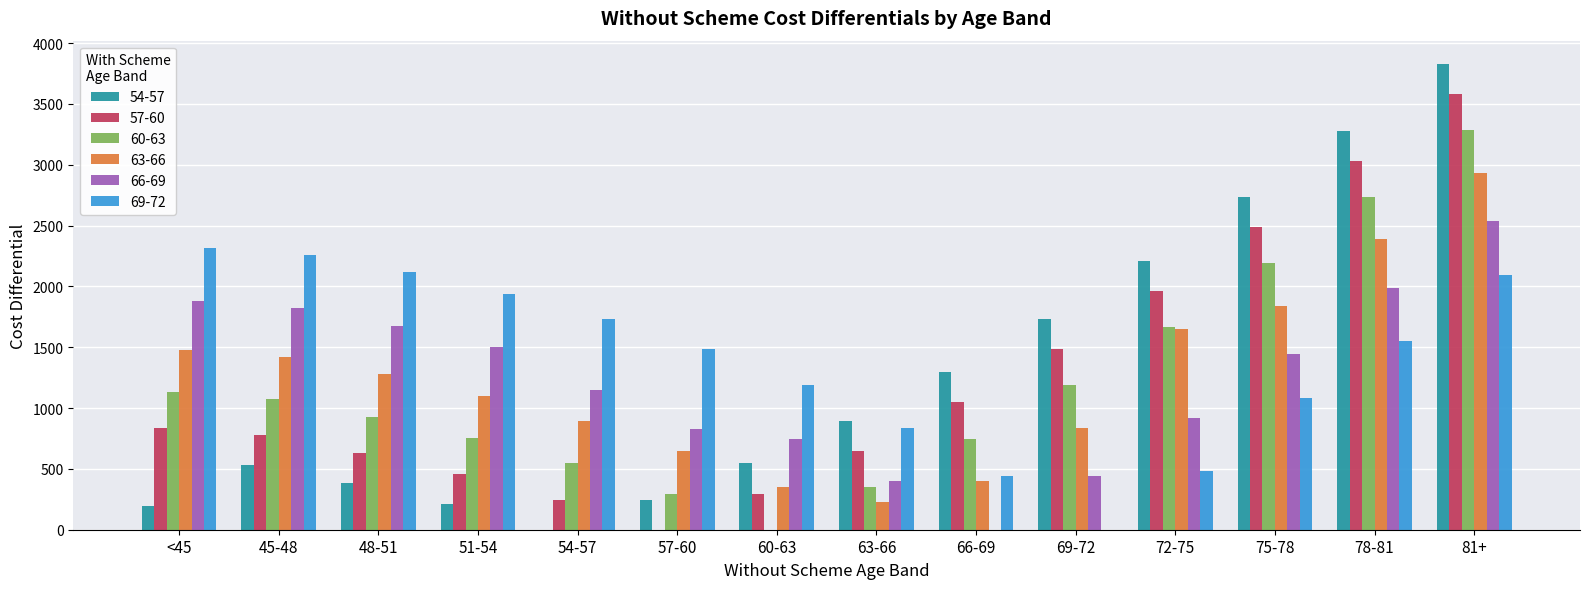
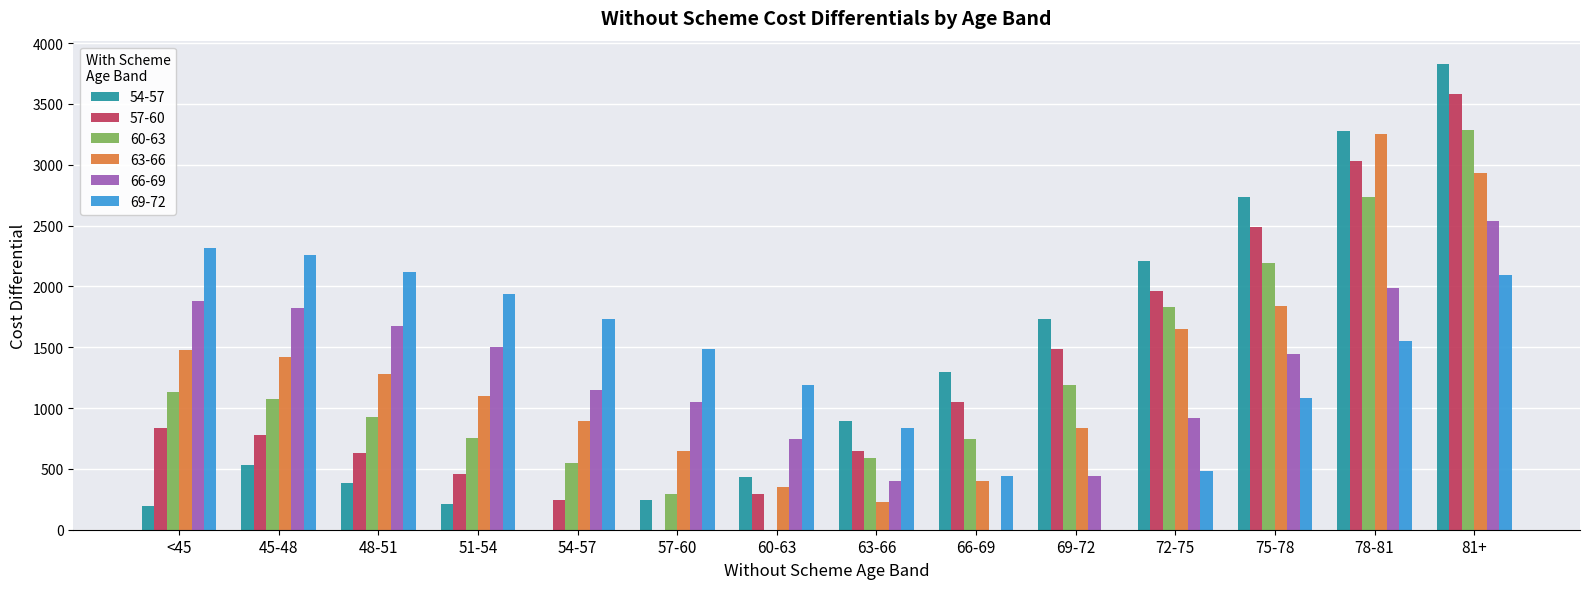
  {
    "54-57": {
      "<45": 190,
      "45-48": 530,
      "48-51": 380,
      "51-54": 210,
      "54-57": 0,
      "57-60": 250,
-     "60-63": 550,
+     "60-63": 430,
      "63-66": 890,
      "66-69": 1290,
      "69-72": 1730,
      "72-75": 2210,
      "75-78": 2740,
      "78-81": 3280,
      "81+": 3830
    },
    "57-60": {
      "<45": 830,
      "45-48": 780,
      "48-51": 630,
      "51-54": 460,
      "54-57": 250,
      "57-60": 0,
      "60-63": 300,
      "63-66": 650,
      "66-69": 1050,
      "69-72": 1480,
      "72-75": 1960,
      "75-78": 2490,
      "78-81": 3030,
      "81+": 3580
    },
    "60-63": {
      "<45": 1130,
      "45-48": 1070,
      "48-51": 930,
      "51-54": 750,
      "54-57": 550,
      "57-60": 300,
      "60-63": 0,
-     "63-66": 350,
+     "63-66": 590,
      "66-69": 750,
      "69-72": 1190,
-     "72-75": 1670,
+     "72-75": 1830,
      "75-78": 2190,
      "78-81": 2740,
      "81+": 3280
    },
    "63-66": {
      "<45": 1480,
      "45-48": 1420,
      "48-51": 1280,
      "51-54": 1100,
      "54-57": 890,
      "57-60": 650,
      "60-63": 350,
      "63-66": 230,
      "66-69": 400,
      "69-72": 840,
      "72-75": 1650,
      "75-78": 1840,
-     "78-81": 2390,
+     "78-81": 3260,
      "81+": 2930
    },
    "66-69": {
      "<45": 1880,
      "45-48": 1820,
      "48-51": 1680,
      "51-54": 1500,
      "54-57": 1150,
-     "57-60": 830,
+     "57-60": 1050,
      "60-63": 750,
      "63-66": 400,
      "66-69": 0,
      "69-72": 440,
      "72-75": 920,
      "75-78": 1440,
      "78-81": 1990,
      "81+": 2530
    },
    "69-72": {
      "<45": 2320,
      "45-48": 2260,
      "48-51": 2120,
      "51-54": 1940,
      "54-57": 1730,
      "57-60": 1480,
      "60-63": 1190,
      "63-66": 840,
      "66-69": 440,
      "69-72": 0,
      "72-75": 480,
      "75-78": 1080,
      "78-81": 1550,
      "81+": 2100
    }
  }
